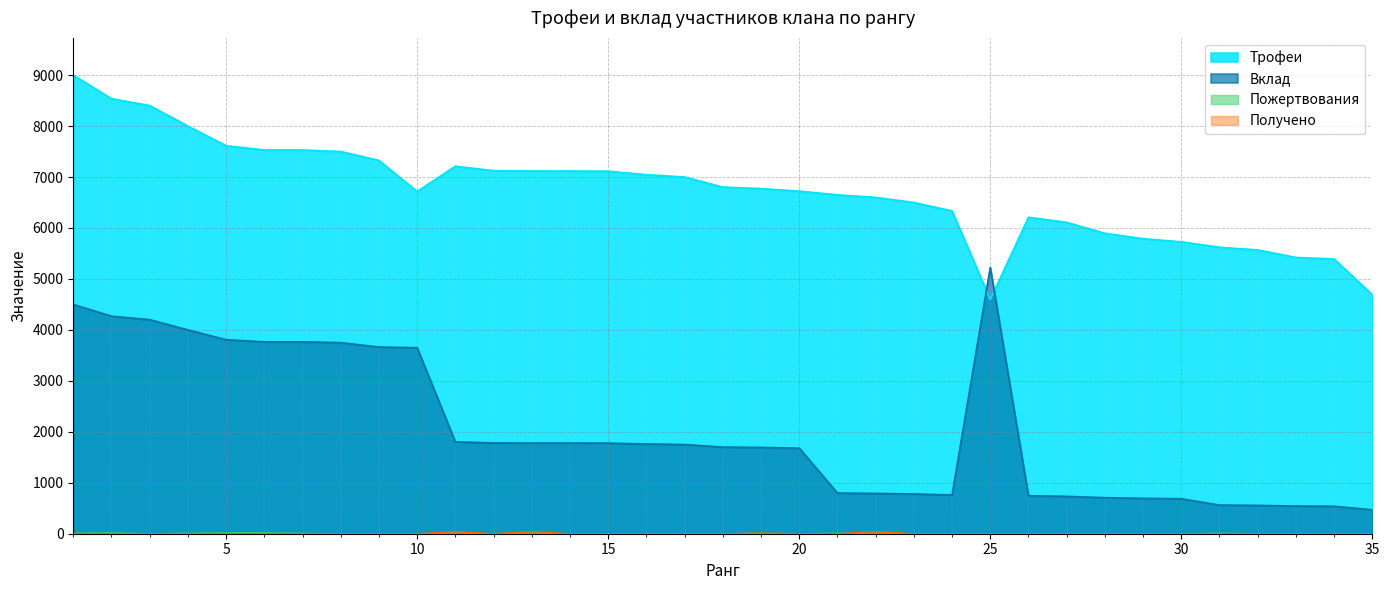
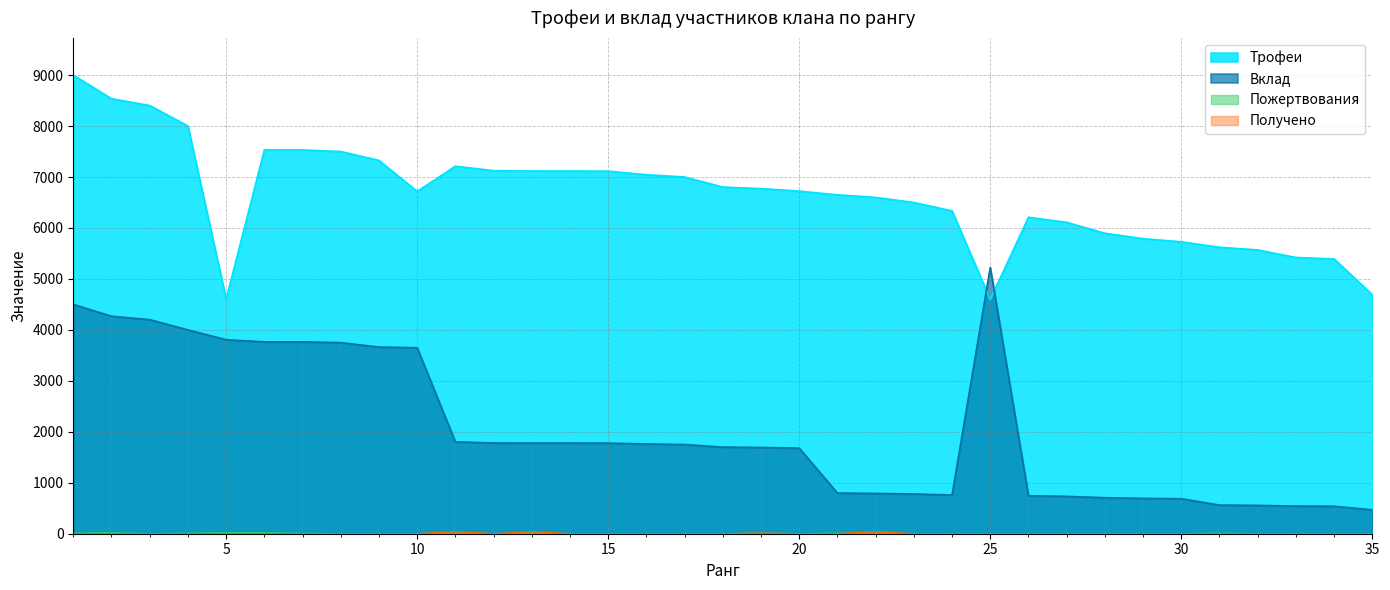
  {
    "Трофеи": {
-     "5": 7600,
+     "5": 4600,
      "10": 6700,
      "15": 7100,
      "20": 6700,
      "25": 4600,
      "30": 5700,
      "35": 4700
    },
    "Вклад": {
      "5": 3800,
      "10": 3700,
      "15": 1800,
      "20": 1700,
      "25": 5200,
      "30": 700,
      "35": 500
    }
  }
